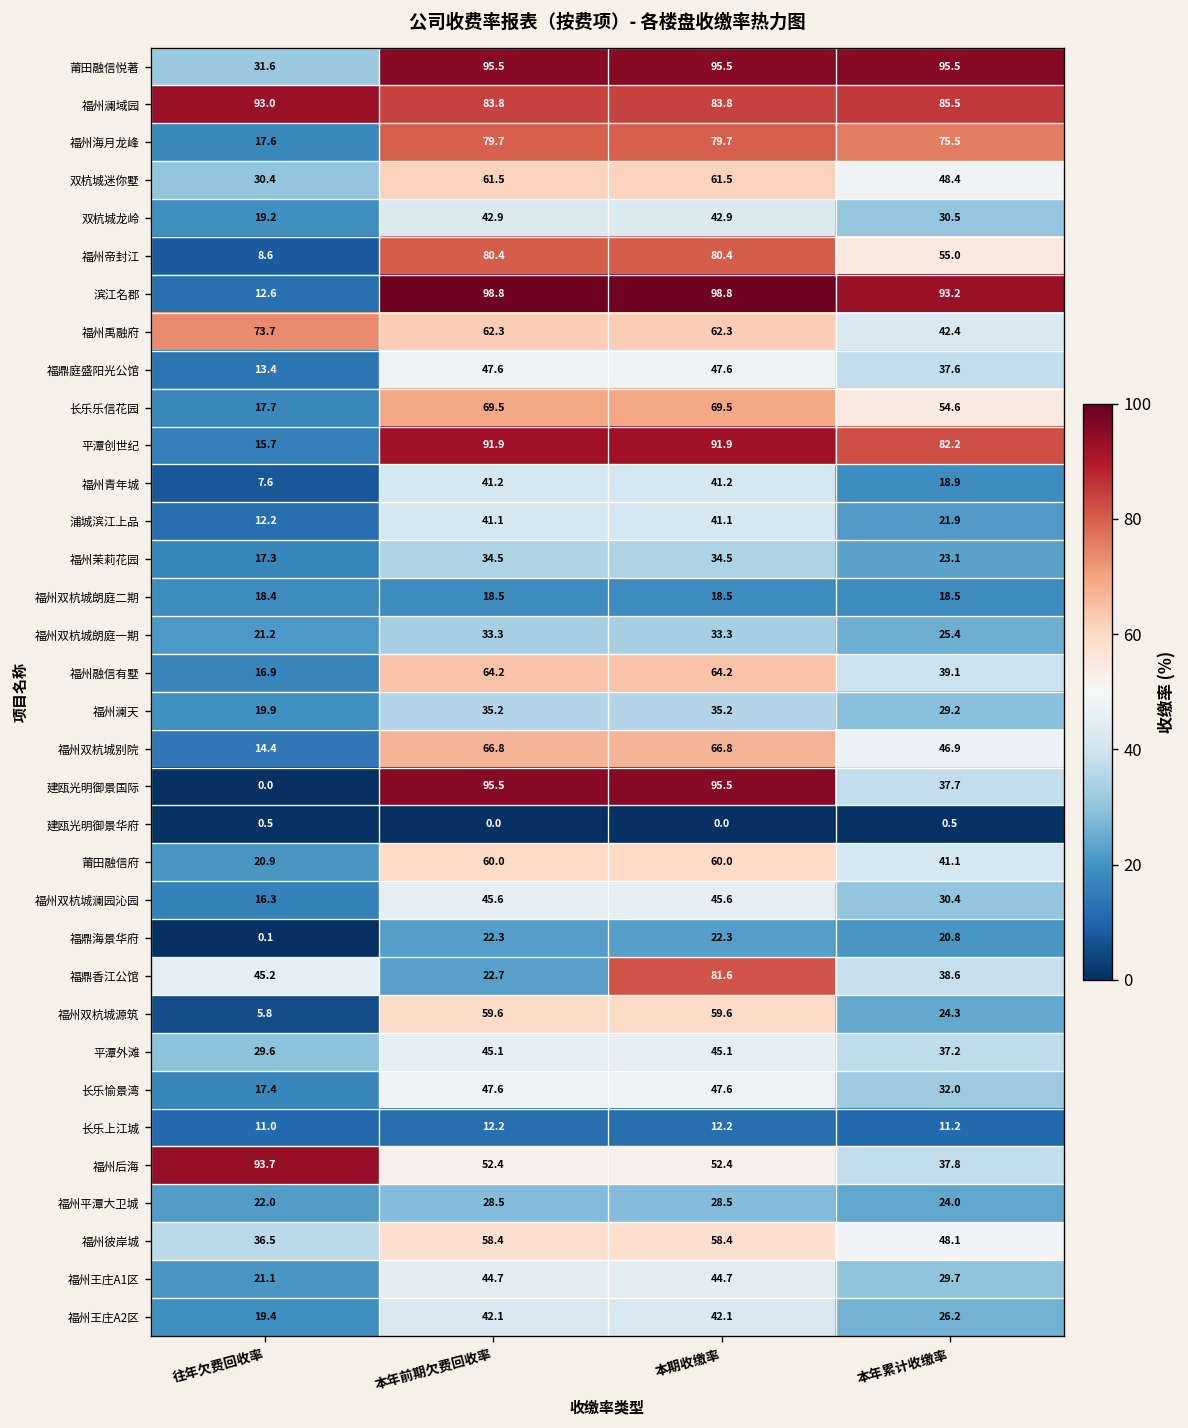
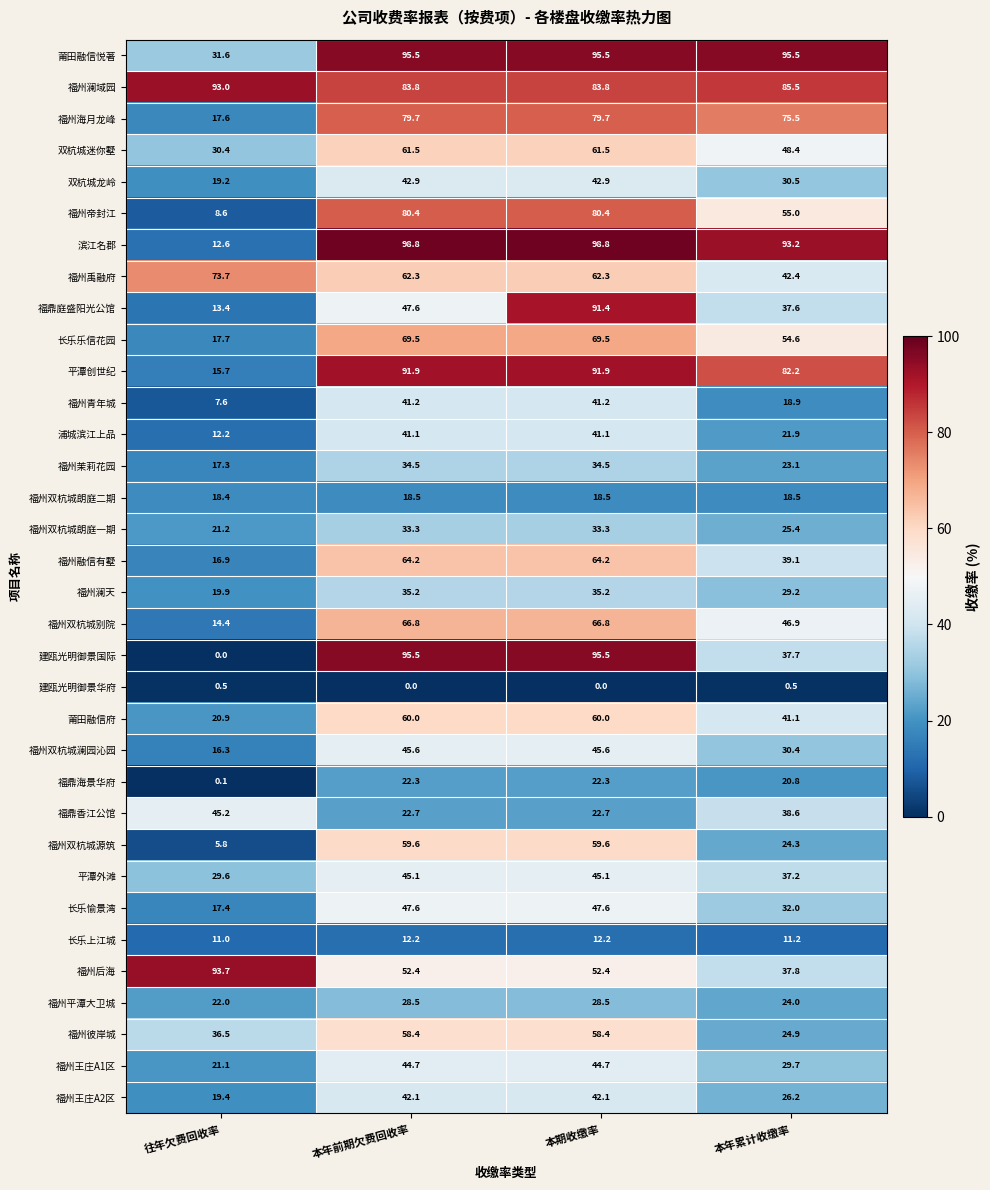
  {
    "莆田融信悦著": {
      "往年欠费回收率": 31.6,
      "本年前期欠费回收率": 95.5,
      "本期收缴率": 95.5,
      "本年累计收缴率": 95.5
    },
    "福州澜域园": {
      "往年欠费回收率": 93.0,
      "本年前期欠费回收率": 83.8,
      "本期收缴率": 83.8,
      "本年累计收缴率": 85.5
    },
    "福州海月龙峰": {
      "往年欠费回收率": 17.6,
      "本年前期欠费回收率": 79.7,
      "本期收缴率": 79.7,
      "本年累计收缴率": 75.5
    },
    "双杭城迷你墅": {
      "往年欠费回收率": 30.4,
      "本年前期欠费回收率": 61.5,
      "本期收缴率": 61.5,
      "本年累计收缴率": 48.4
    },
    "双杭城龙岭": {
      "往年欠费回收率": 19.2,
      "本年前期欠费回收率": 42.9,
      "本期收缴率": 42.9,
      "本年累计收缴率": 30.5
    },
    "福州帝封江": {
      "往年欠费回收率": 8.6,
      "本年前期欠费回收率": 80.4,
      "本期收缴率": 80.4,
      "本年累计收缴率": 55.0
    },
    "滨江名郡": {
      "往年欠费回收率": 12.6,
      "本年前期欠费回收率": 98.8,
      "本期收缴率": 98.8,
      "本年累计收缴率": 93.2
    },
    "福州禹融府": {
      "往年欠费回收率": 73.7,
      "本年前期欠费回收率": 62.3,
      "本期收缴率": 62.3,
      "本年累计收缴率": 42.4
    },
    "福鼎庭盛阳光公馆": {
      "往年欠费回收率": 13.4,
      "本年前期欠费回收率": 47.6,
-     "本期收缴率": 47.6,
+     "本期收缴率": 91.4,
      "本年累计收缴率": 37.6
    },
    "长乐乐信花园": {
      "往年欠费回收率": 17.7,
      "本年前期欠费回收率": 69.5,
      "本期收缴率": 69.5,
      "本年累计收缴率": 54.6
    },
    "平潭创世纪": {
      "往年欠费回收率": 15.7,
      "本年前期欠费回收率": 91.9,
      "本期收缴率": 91.9,
      "本年累计收缴率": 82.2
    },
    "福州青年城": {
      "往年欠费回收率": 7.6,
      "本年前期欠费回收率": 41.2,
      "本期收缴率": 41.2,
      "本年累计收缴率": 18.9
    },
    "浦城滨江上品": {
      "往年欠费回收率": 12.2,
      "本年前期欠费回收率": 41.1,
      "本期收缴率": 41.1,
      "本年累计收缴率": 21.9
    },
    "福州茉莉花园": {
      "往年欠费回收率": 17.3,
      "本年前期欠费回收率": 34.5,
      "本期收缴率": 34.5,
      "本年累计收缴率": 23.1
    },
    "福州双杭城朗庭二期": {
      "往年欠费回收率": 18.4,
      "本年前期欠费回收率": 18.5,
      "本期收缴率": 18.5,
      "本年累计收缴率": 18.5
    },
    "福州双杭城朗庭一期": {
      "往年欠费回收率": 21.2,
      "本年前期欠费回收率": 33.3,
      "本期收缴率": 33.3,
      "本年累计收缴率": 25.4
    },
    "福州融信有墅": {
      "往年欠费回收率": 16.9,
      "本年前期欠费回收率": 64.2,
      "本期收缴率": 64.2,
      "本年累计收缴率": 39.1
    },
    "福州澜天": {
      "往年欠费回收率": 19.9,
      "本年前期欠费回收率": 35.2,
      "本期收缴率": 35.2,
      "本年累计收缴率": 29.2
    },
    "福州双杭城别院": {
      "往年欠费回收率": 14.4,
      "本年前期欠费回收率": 66.8,
      "本期收缴率": 66.8,
      "本年累计收缴率": 46.9
    },
    "建瓯光明御景国际": {
      "往年欠费回收率": 0.0,
      "本年前期欠费回收率": 95.5,
      "本期收缴率": 95.5,
      "本年累计收缴率": 37.7
    },
    "建瓯光明御景华府": {
      "往年欠费回收率": 0.5,
      "本年前期欠费回收率": 0.0,
      "本期收缴率": 0.0,
      "本年累计收缴率": 0.5
    },
    "莆田融信府": {
      "往年欠费回收率": 20.9,
      "本年前期欠费回收率": 60.0,
      "本期收缴率": 60.0,
      "本年累计收缴率": 41.1
    },
    "福州双杭城澜园沁园": {
      "往年欠费回收率": 16.3,
      "本年前期欠费回收率": 45.6,
      "本期收缴率": 45.6,
      "本年累计收缴率": 30.4
    },
    "福鼎海景华府": {
      "往年欠费回收率": 0.1,
      "本年前期欠费回收率": 22.3,
      "本期收缴率": 22.3,
      "本年累计收缴率": 20.8
    },
    "福鼎香江公馆": {
      "往年欠费回收率": 45.2,
      "本年前期欠费回收率": 22.7,
-     "本期收缴率": 81.6,
+     "本期收缴率": 22.7,
      "本年累计收缴率": 38.6
    },
    "福州双杭城源筑": {
      "往年欠费回收率": 5.8,
      "本年前期欠费回收率": 59.6,
      "本期收缴率": 59.6,
      "本年累计收缴率": 24.3
    },
    "平潭外滩": {
      "往年欠费回收率": 29.6,
      "本年前期欠费回收率": 45.1,
      "本期收缴率": 45.1,
      "本年累计收缴率": 37.2
    },
    "长乐愉景湾": {
      "往年欠费回收率": 17.4,
      "本年前期欠费回收率": 47.6,
      "本期收缴率": 47.6,
      "本年累计收缴率": 32.0
    },
    "长乐上江城": {
      "往年欠费回收率": 11.0,
      "本年前期欠费回收率": 12.2,
      "本期收缴率": 12.2,
      "本年累计收缴率": 11.2
    },
    "福州后海": {
      "往年欠费回收率": 93.7,
      "本年前期欠费回收率": 52.4,
      "本期收缴率": 52.4,
      "本年累计收缴率": 37.8
    },
    "福州平潭大卫城": {
      "往年欠费回收率": 22.0,
      "本年前期欠费回收率": 28.5,
      "本期收缴率": 28.5,
      "本年累计收缴率": 24.0
    },
    "福州彼岸城": {
      "往年欠费回收率": 36.5,
      "本年前期欠费回收率": 58.4,
      "本期收缴率": 58.4,
-     "本年累计收缴率": 48.1
+     "本年累计收缴率": 24.9
    },
    "福州王庄A1区": {
      "往年欠费回收率": 21.1,
      "本年前期欠费回收率": 44.7,
      "本期收缴率": 44.7,
      "本年累计收缴率": 29.7
    },
    "福州王庄A2区": {
      "往年欠费回收率": 19.4,
      "本年前期欠费回收率": 42.1,
      "本期收缴率": 42.1,
      "本年累计收缴率": 26.2
    }
  }
